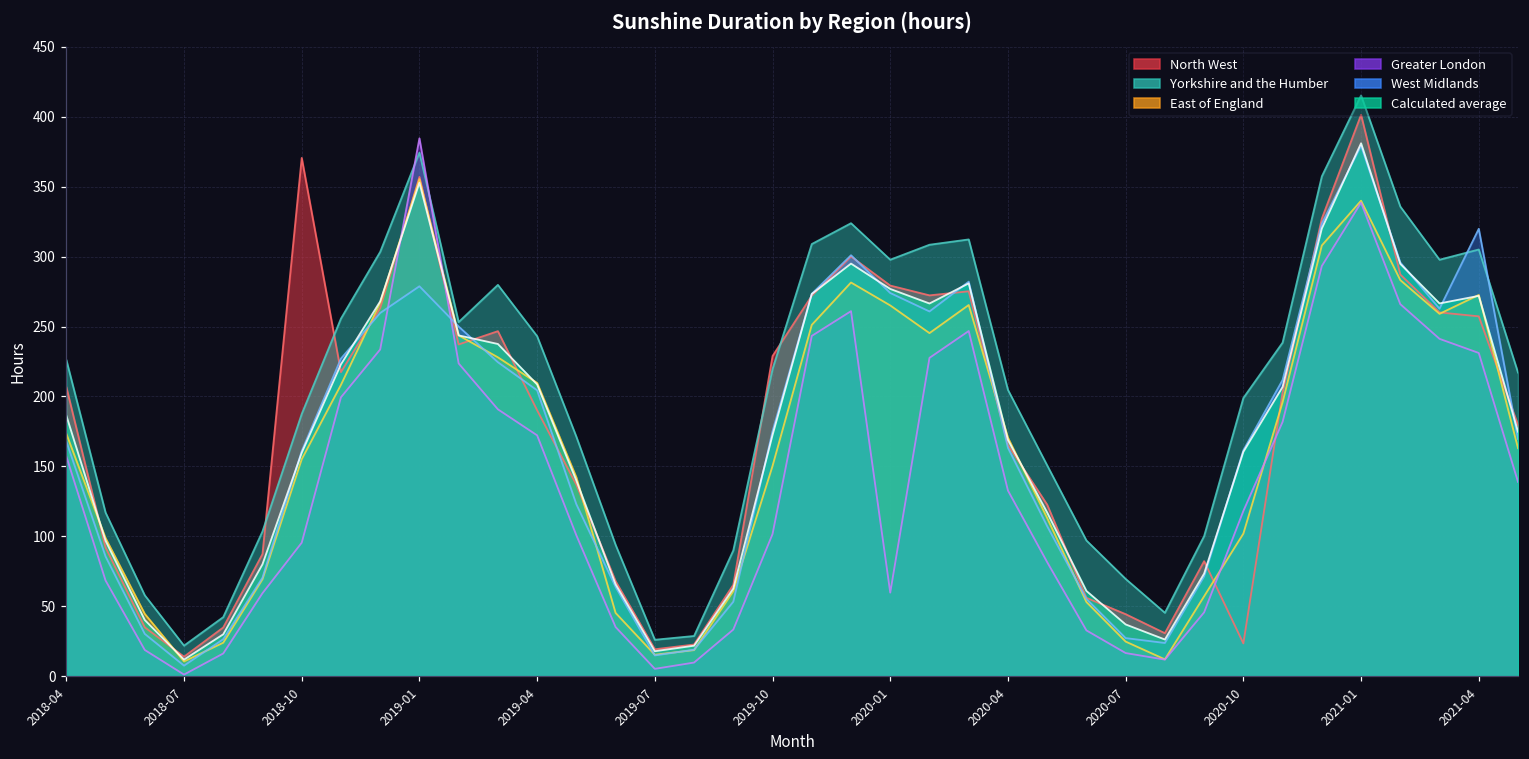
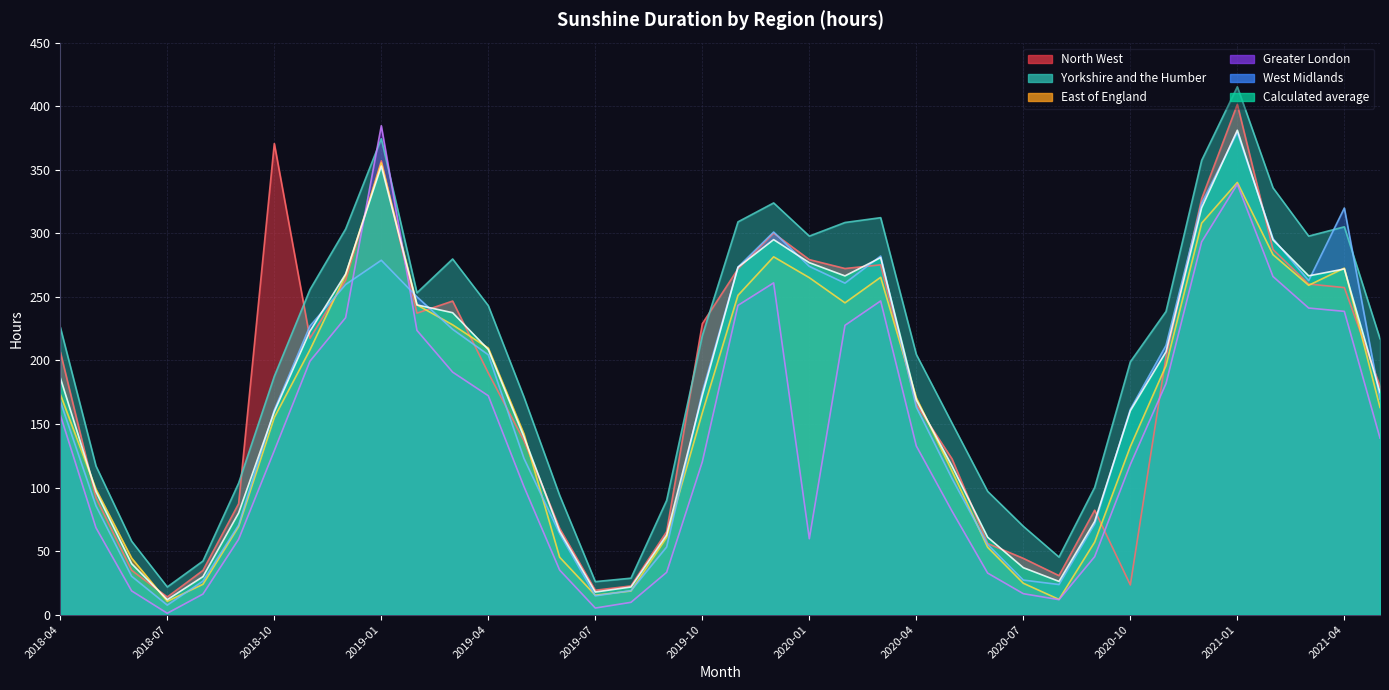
  {
    "North West": {
      "2018-04": 207,
      "2018-07": 14,
      "2018-10": 371,
      "2019-04": 190,
      "2019-10": 229,
      "2020-01": 279,
      "2020-04": 165,
      "2020-07": 44,
      "2020-10": 23,
      "2021-04": 257
    },
    "East of England": {
      "2018-04": 173,
      "2018-10": 155,
-     "2019-10": 150,
+     "2019-10": 159,
      "2020-01": 265,
      "2020-07": 25,
-     "2020-10": 102
+     "2020-10": 132
    },
    "Greater London": {
      "2018-04": 157,
      "2018-07": 1,
-     "2018-10": 95,
+     "2018-10": 129,
      "2019-01": 385,
      "2019-04": 172,
      "2019-07": 5,
-     "2019-10": 102,
+     "2019-10": 120,
      "2020-01": 60,
      "2020-04": 133,
      "2020-07": 17,
      "2020-10": 118,
-     "2021-04": 231
+     "2021-04": 239
    },
    "West Midlands": {
      "2018-04": 168,
      "2018-07": 8,
      "2019-01": 279,
      "2019-04": 204,
      "2019-10": 175,
      "2020-01": 274,
      "2020-04": 163,
      "2020-07": 27,
      "2021-04": 320
    }
  }
